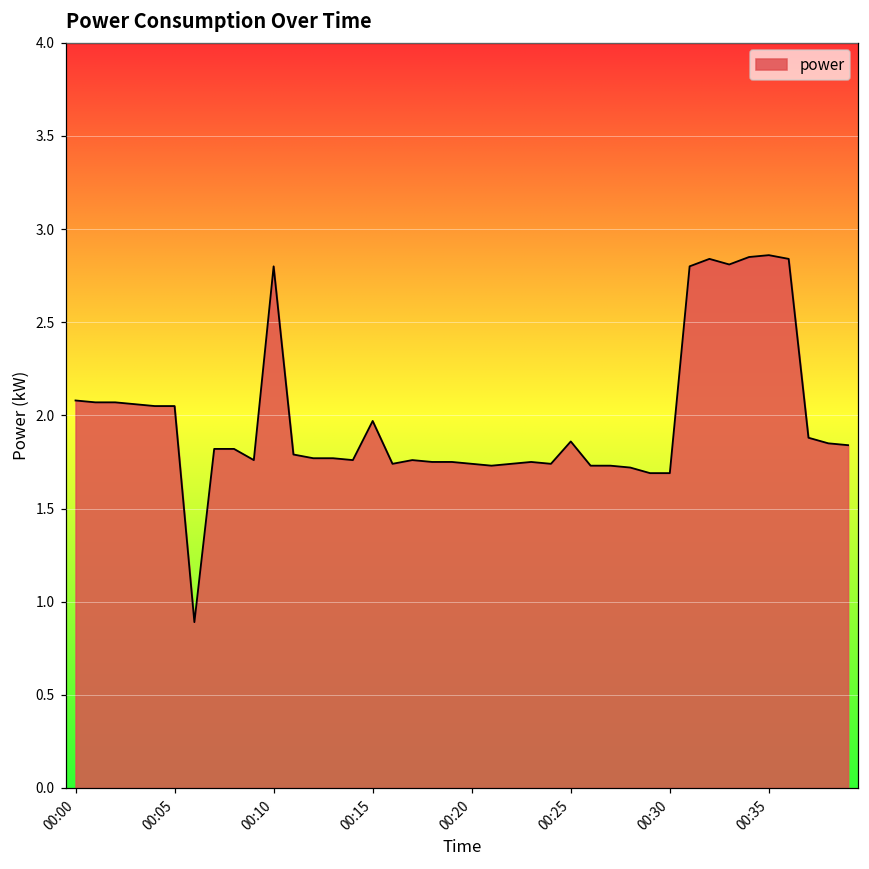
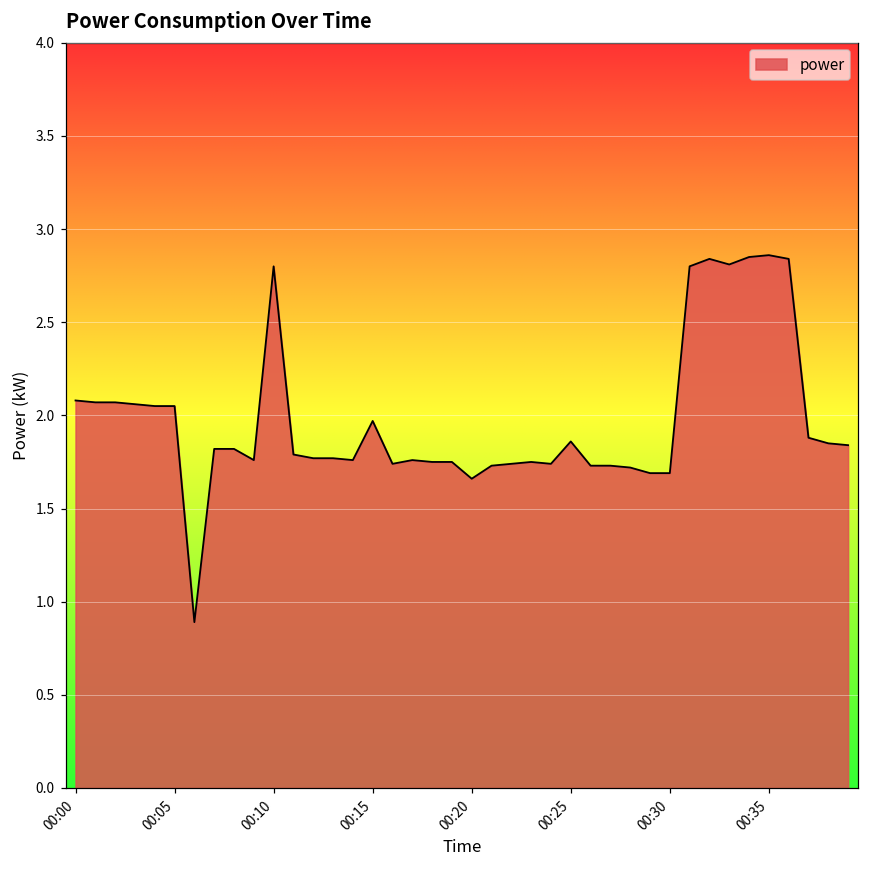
  {
    "00:00": 2.08,
    "00:05": 2.05,
    "00:10": 2.80,
    "00:15": 1.97,
-   "00:20": 1.74,
+   "00:20": 1.66,
    "00:25": 1.86,
    "00:30": 1.69,
    "00:35": 2.86
  }
